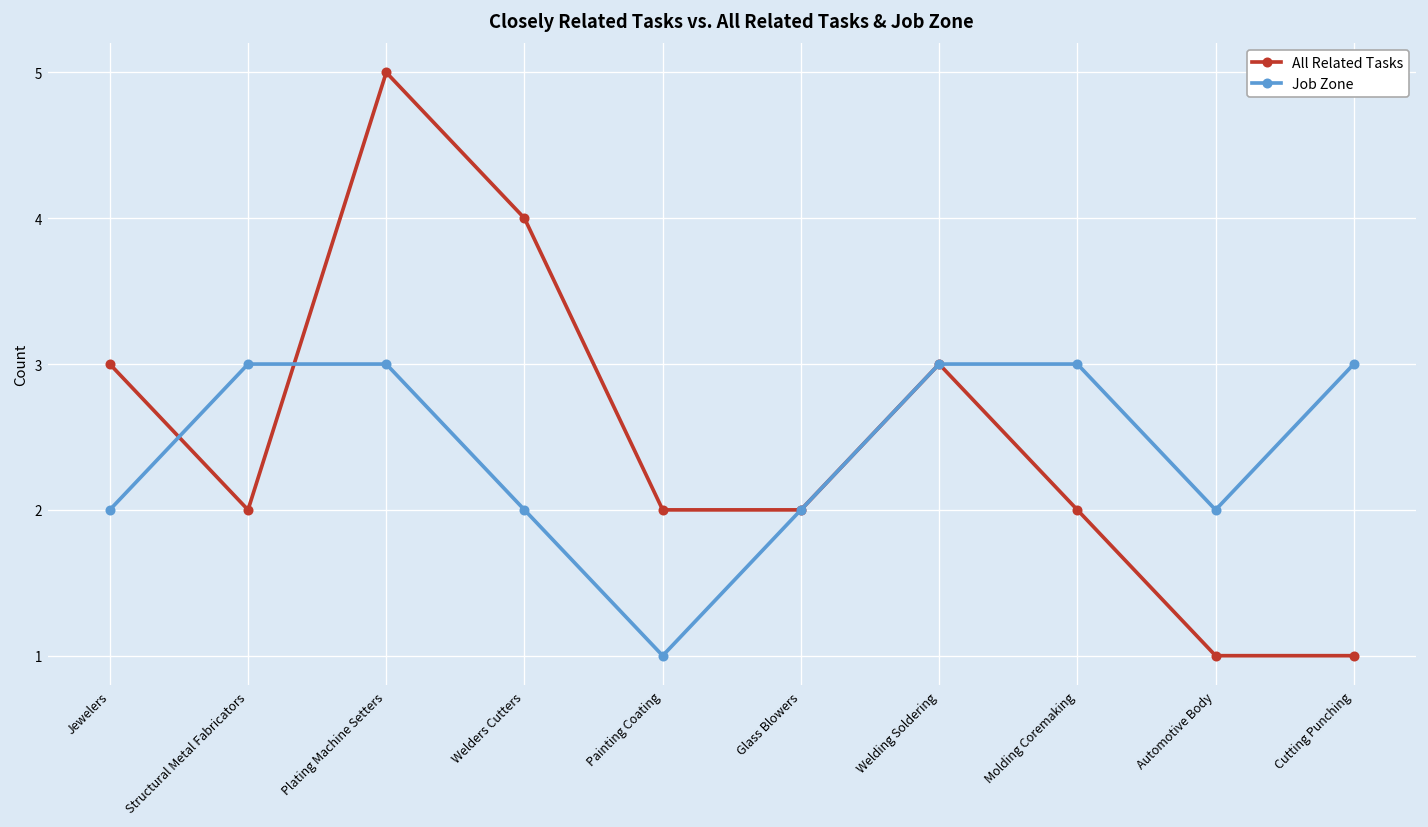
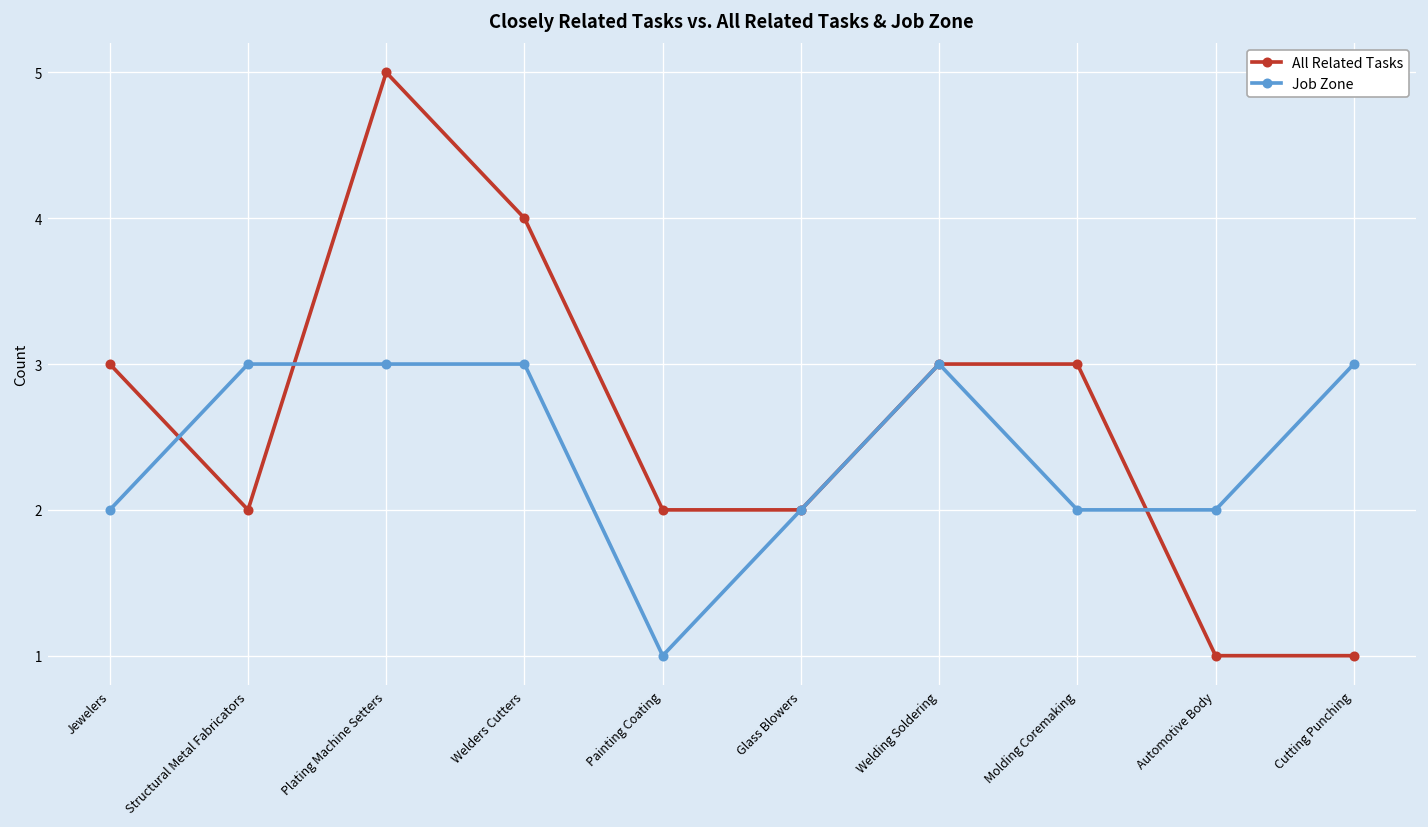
  {
    "All Related Tasks": {
      "Jewelers": 3,
      "Structural Metal Fabricators": 2,
      "Plating Machine Setters": 5,
      "Welders Cutters": 4,
      "Painting Coating": 2,
-     "Molding Coremaking": 2,
+     "Molding Coremaking": 3,
      "Automotive Body": 1,
      "Cutting Punching": 1
    },
    "Job Zone": {
      "Jewelers": 2,
      "Structural Metal Fabricators": 3,
      "Plating Machine Setters": 3,
-     "Welders Cutters": 2,
+     "Welders Cutters": 3,
      "Painting Coating": 1,
-     "Molding Coremaking": 3,
+     "Molding Coremaking": 2,
      "Automotive Body": 2,
      "Cutting Punching": 3
    }
  }
